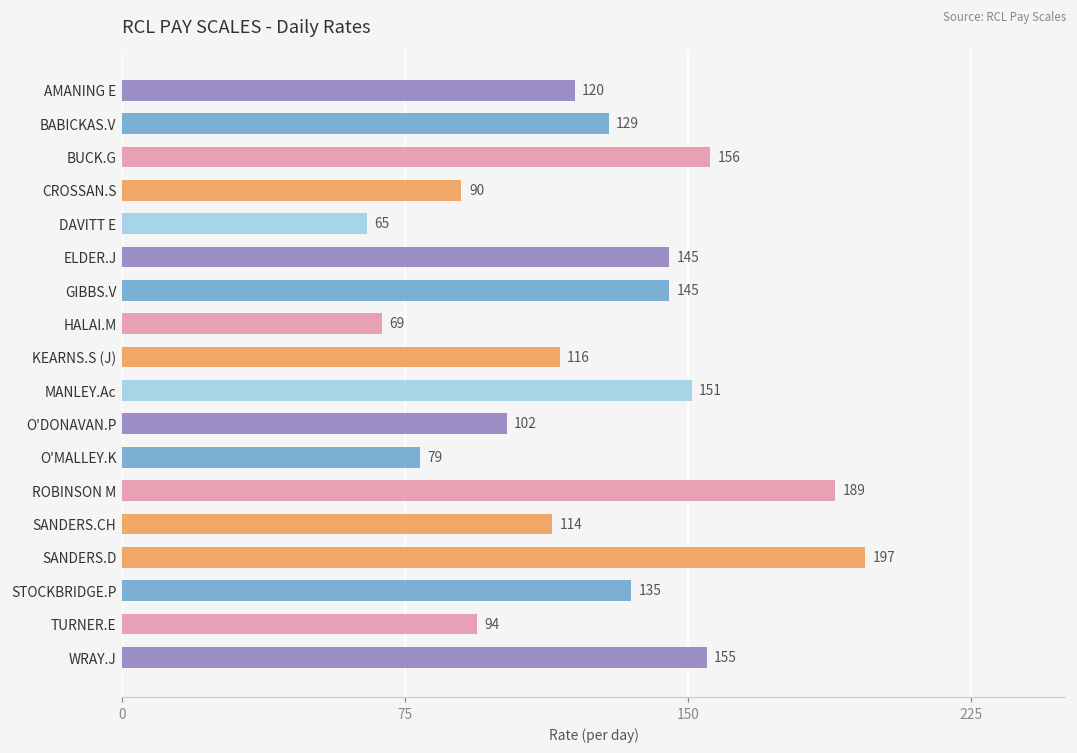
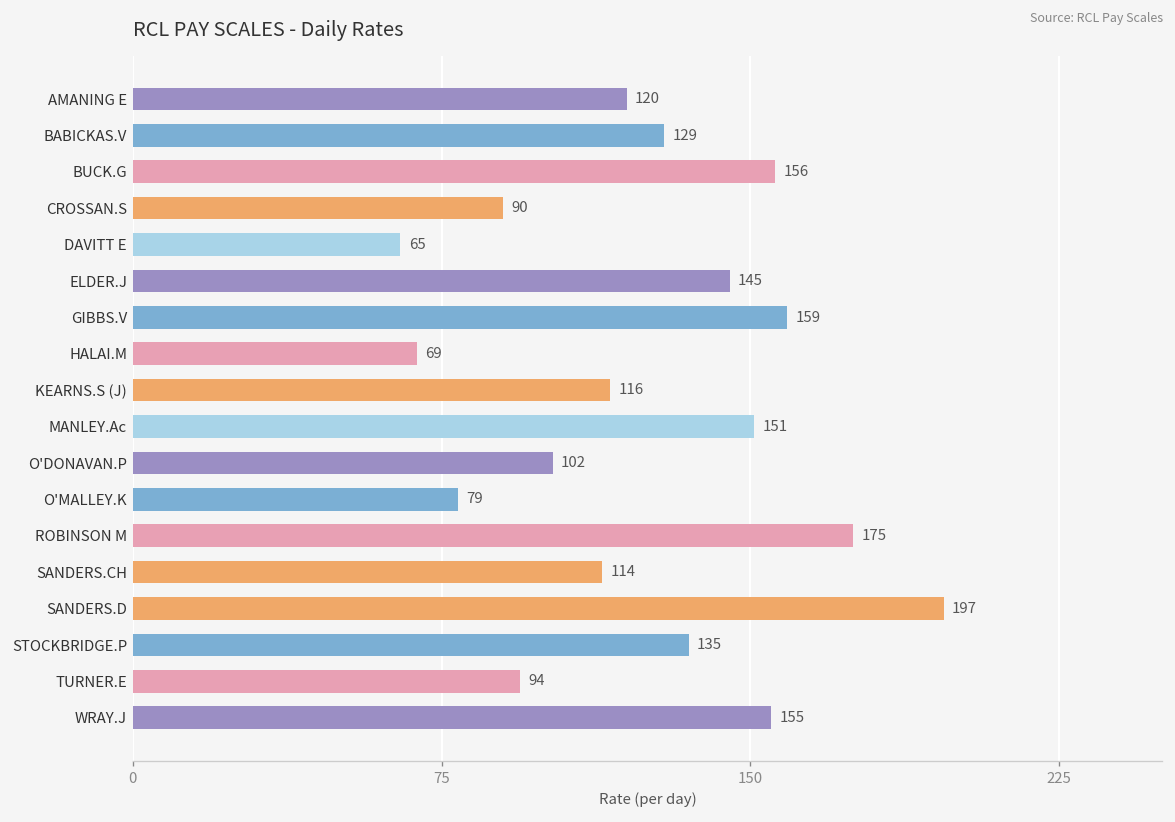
  {
    "AMANING E": 120,
    "BABICKAS.V": 129,
    "BUCK.G": 156,
    "CROSSAN.S": 90,
    "DAVITT E": 65,
    "ELDER.J": 145,
-   "GIBBS.V": 145,
+   "GIBBS.V": 159,
    "HALAI.M": 69,
    "KEARNS.S (J)": 116,
    "MANLEY.Ac": 151,
    "O'DONAVAN.P": 102,
    "O'MALLEY.K": 79,
-   "ROBINSON M": 189,
+   "ROBINSON M": 175,
    "SANDERS.CH": 114,
    "SANDERS.D": 197,
    "STOCKBRIDGE.P": 135,
    "TURNER.E": 94,
    "WRAY.J": 155
  }
